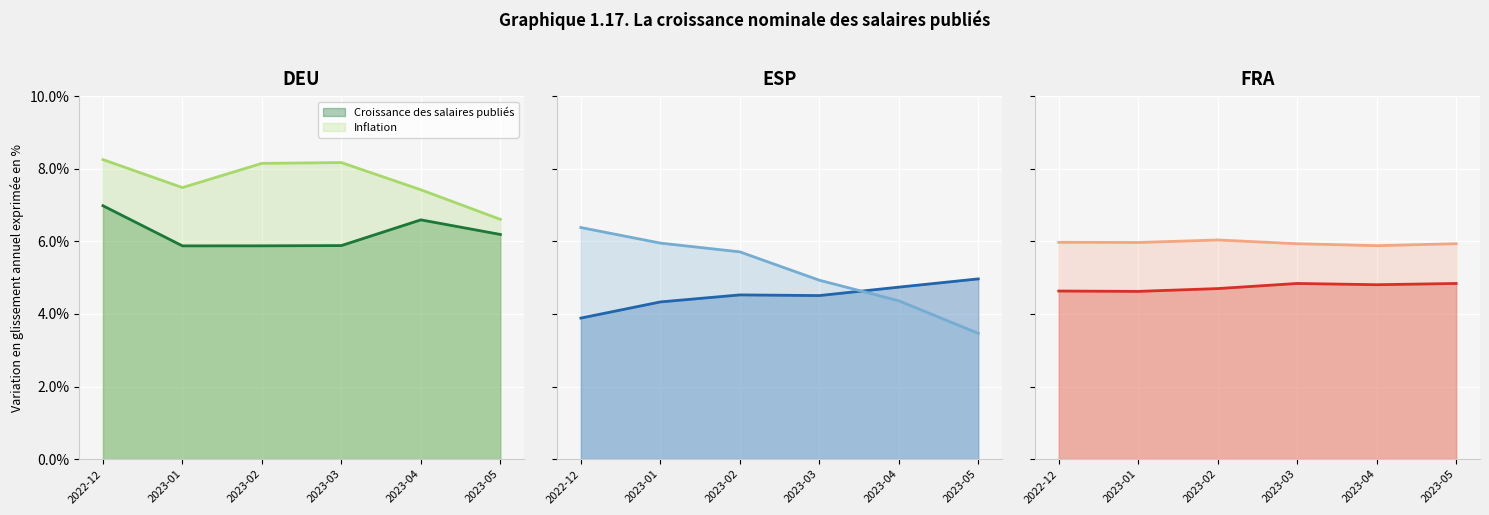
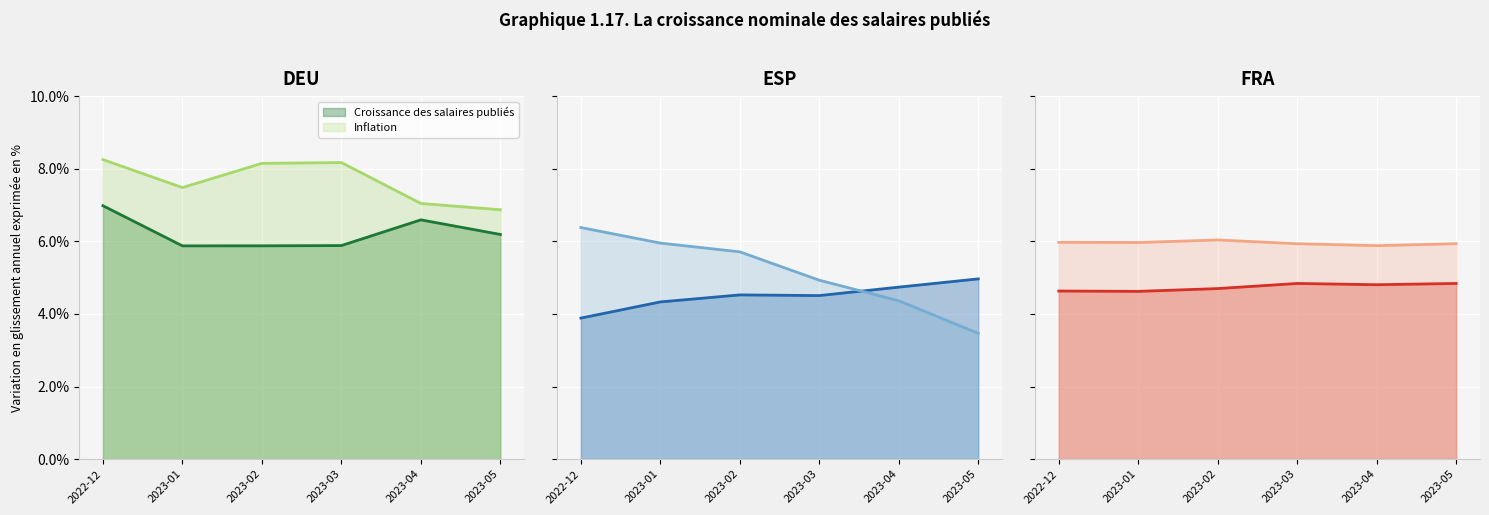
  {
    "DEU": {
      "Croissance des salaires publiés": {
        "2022-12": "7.0%",
        "2023-01": "5.9%",
        "2023-02": "5.9%",
        "2023-03": "5.9%",
        "2023-04": "6.6%",
        "2023-05": "6.2%"
      },
      "Inflation": {
        "2022-12": "8.3%",
        "2023-01": "7.5%",
        "2023-02": "8.1%",
        "2023-03": "8.2%",
-       "2023-04": "7.4%",
-       "2023-05": "6.6%"
+       "2023-04": "7.0%",
+       "2023-05": "6.9%"
      }
    }
  }
